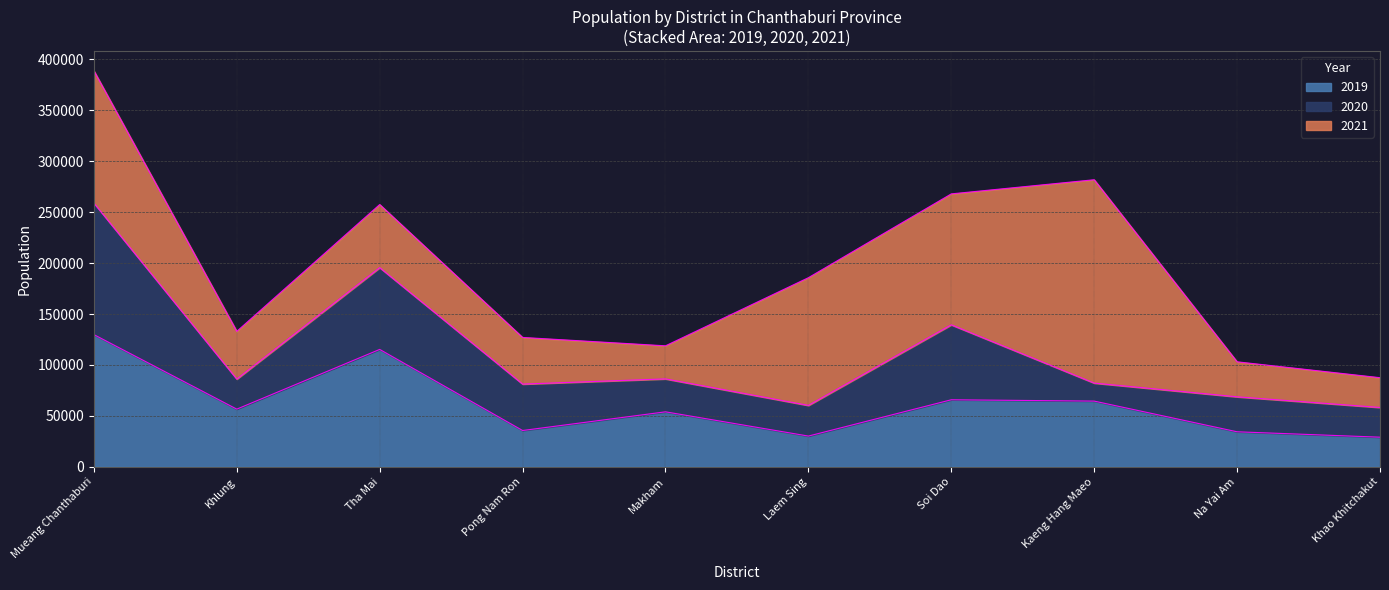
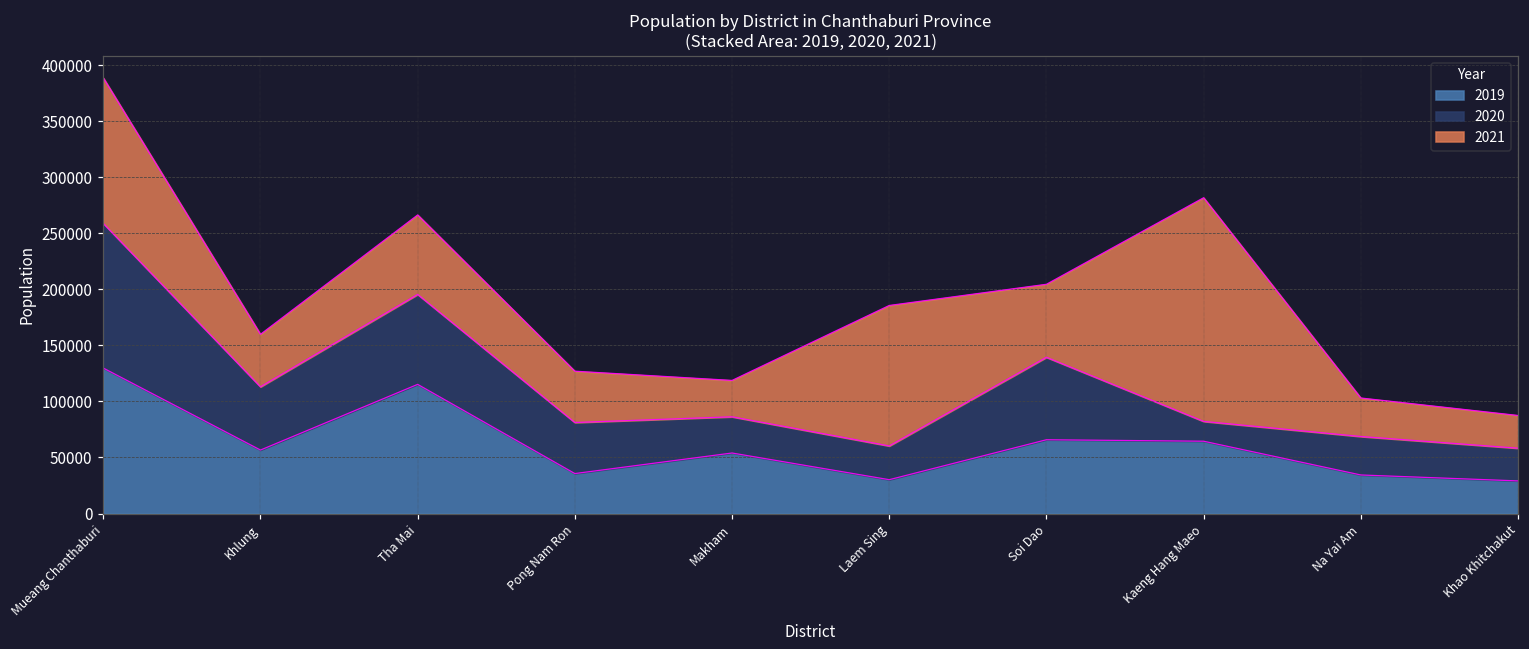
  {
    "2019": {
      "Mueang Chanthaburi": 130000,
      "Khlung": 57000,
      "Tha Mai": 115000,
      "Pong Nam Ron": 36000,
      "Makham": 54000,
      "Laem Sing": 30000,
      "Soi Dao": 66000,
      "Kaeng Hang Maeo": 65000,
      "Na Yai Am": 34000,
      "Khao Khitchakut": 29000
    },
    "2020": {
      "Mueang Chanthaburi": 129000,
-     "Khlung": 30000,
+     "Khlung": 56000,
      "Tha Mai": 80000,
      "Pong Nam Ron": 46000,
      "Makham": 32000,
      "Laem Sing": 30000,
      "Soi Dao": 74000,
      "Kaeng Hang Maeo": 18000,
      "Na Yai Am": 34000,
      "Khao Khitchakut": 29000
    },
    "2021": {
      "Mueang Chanthaburi": 130000,
      "Khlung": 47000,
-     "Tha Mai": 62000,
+     "Tha Mai": 71000,
      "Pong Nam Ron": 46000,
      "Makham": 32000,
      "Laem Sing": 125000,
-     "Soi Dao": 129000,
+     "Soi Dao": 65000,
      "Kaeng Hang Maeo": 200000,
      "Na Yai Am": 34000,
      "Khao Khitchakut": 29000
    }
  }
